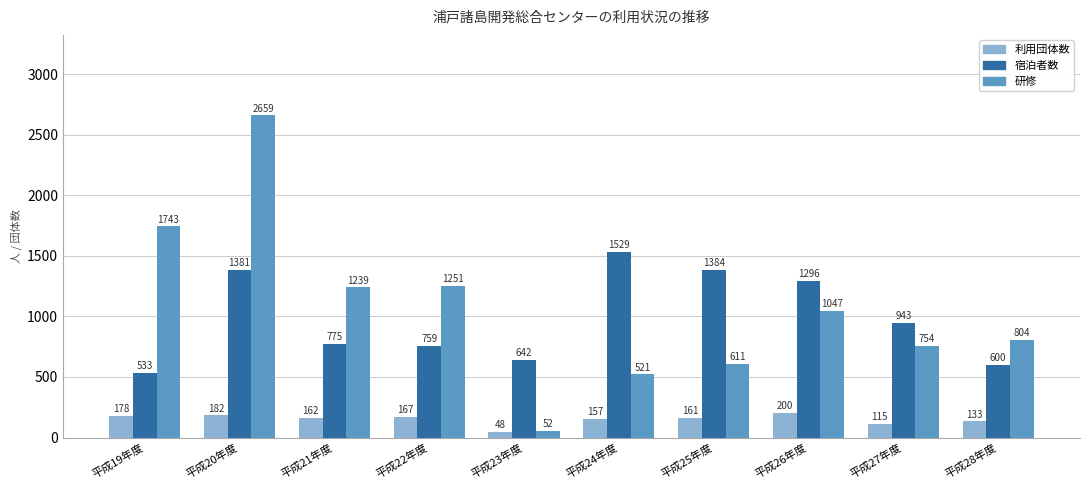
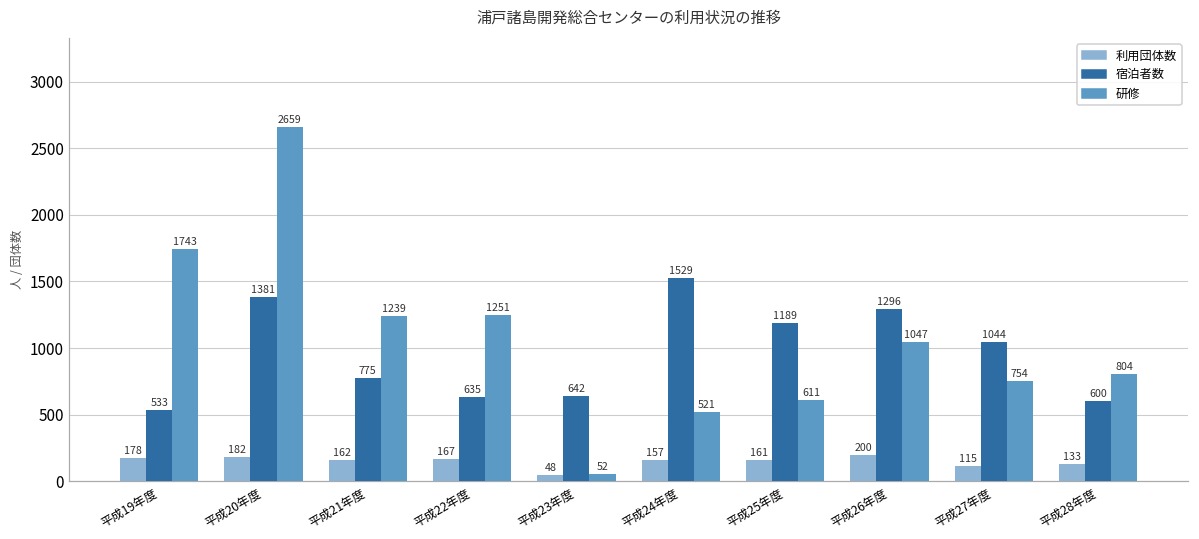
  {
    "宿泊者数": {
      "平成19年度": 533,
      "平成20年度": 1381,
      "平成21年度": 775,
-     "平成22年度": 759,
+     "平成22年度": 635,
      "平成23年度": 642,
      "平成24年度": 1529,
-     "平成25年度": 1384,
+     "平成25年度": 1189,
      "平成26年度": 1296,
-     "平成27年度": 943,
+     "平成27年度": 1044,
      "平成28年度": 600
    }
  }
